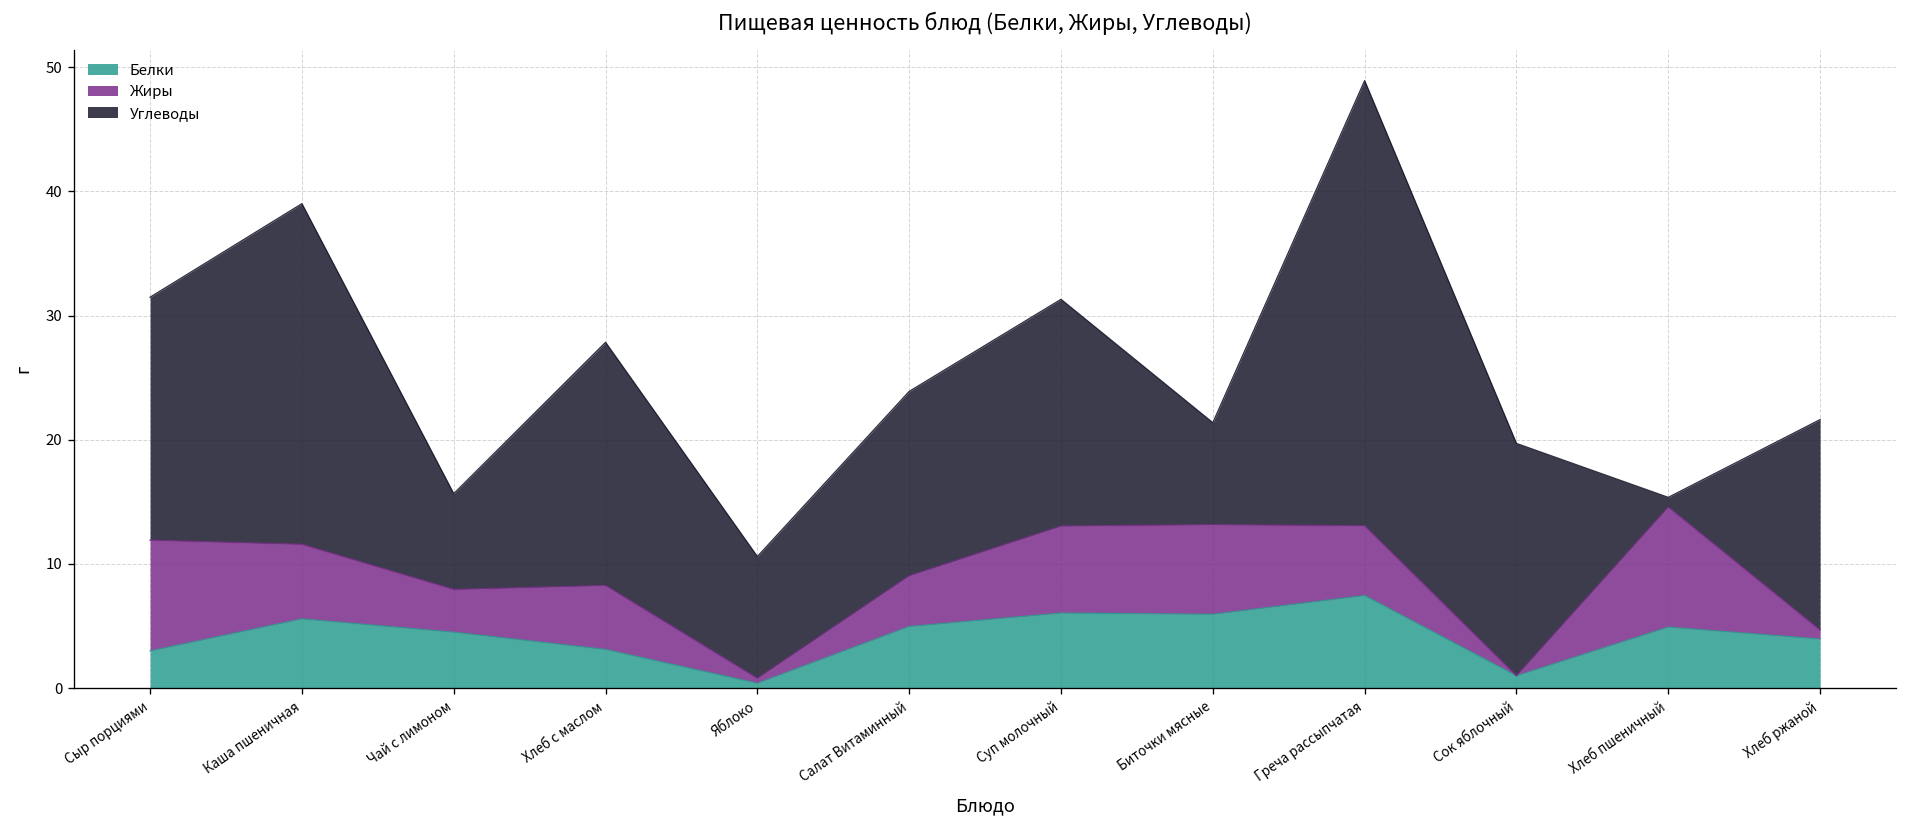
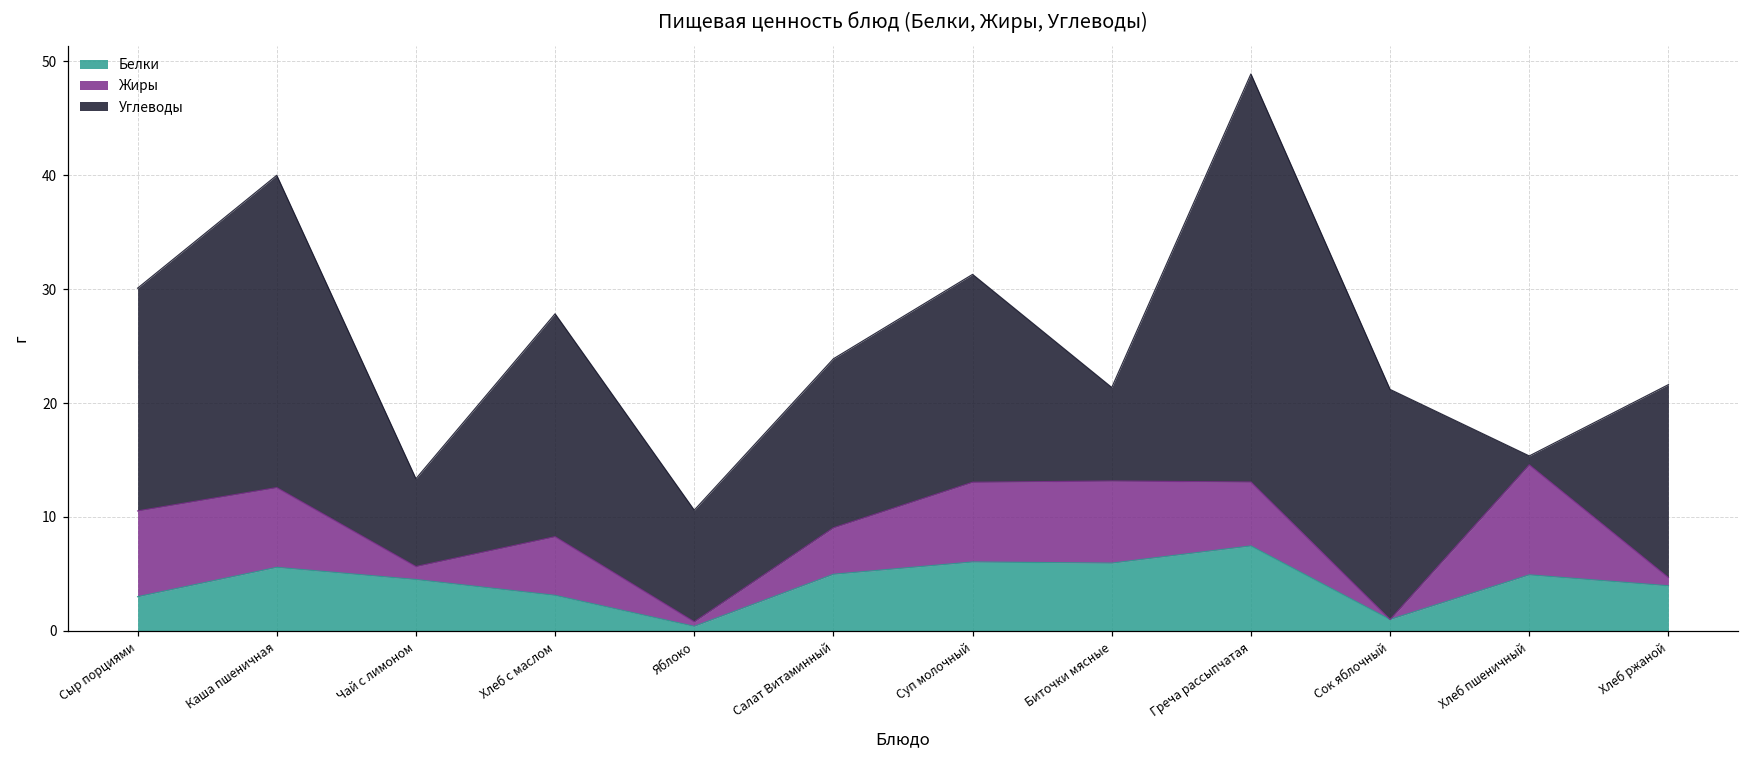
  {
    "Белки": {
      "Сыр порциями": 3.0,
      "Каша пшеничная": 5.6,
      "Чай с лимоном": 4.5,
      "Хлеб с маслом": 3.1,
      "Яблоко": 0.4,
      "Салат Витаминный": 5.0,
      "Суп молочный": 6.1,
      "Биточки мясные": 6.0,
      "Греча рассыпчатая": 7.5,
      "Хлеб пшеничный": 4.9,
      "Хлеб ржаной": 4.0
    },
    "Жиры": {
-     "Сыр порциями": 8.9,
-     "Каша пшеничная": 6,
-     "Чай с лимоном": 3.4,
+     "Сыр порциями": 7.5,
+     "Каша пшеничная": 7,
+     "Чай с лимоном": 1.1,
      "Хлеб с маслом": 5.1,
      "Яблоко": 0.4,
      "Салат Витаминный": 4.1,
      "Суп молочный": 7.0,
      "Биточки мясные": 7.2,
      "Греча рассыпчатая": 5.6,
      "Хлеб пшеничный": 9.7,
      "Хлеб ржаной": 0.7
    },
    "Углеводы": {
      "Сыр порциями": 19.6,
      "Каша пшеничная": 27.4,
      "Чай с лимоном": 7.7,
      "Хлеб с маслом": 19.6,
      "Яблоко": 9.8,
      "Салат Витаминный": 14.8,
      "Суп молочный": 18.3,
      "Биточки мясные": 8.2,
      "Греча рассыпчатая": 35.8,
-     "Сок яблочный": 18.7,
+     "Сок яблочный": 20.2,
      "Хлеб пшеничный": 0.8,
      "Хлеб ржаной": 16.9
    }
  }
